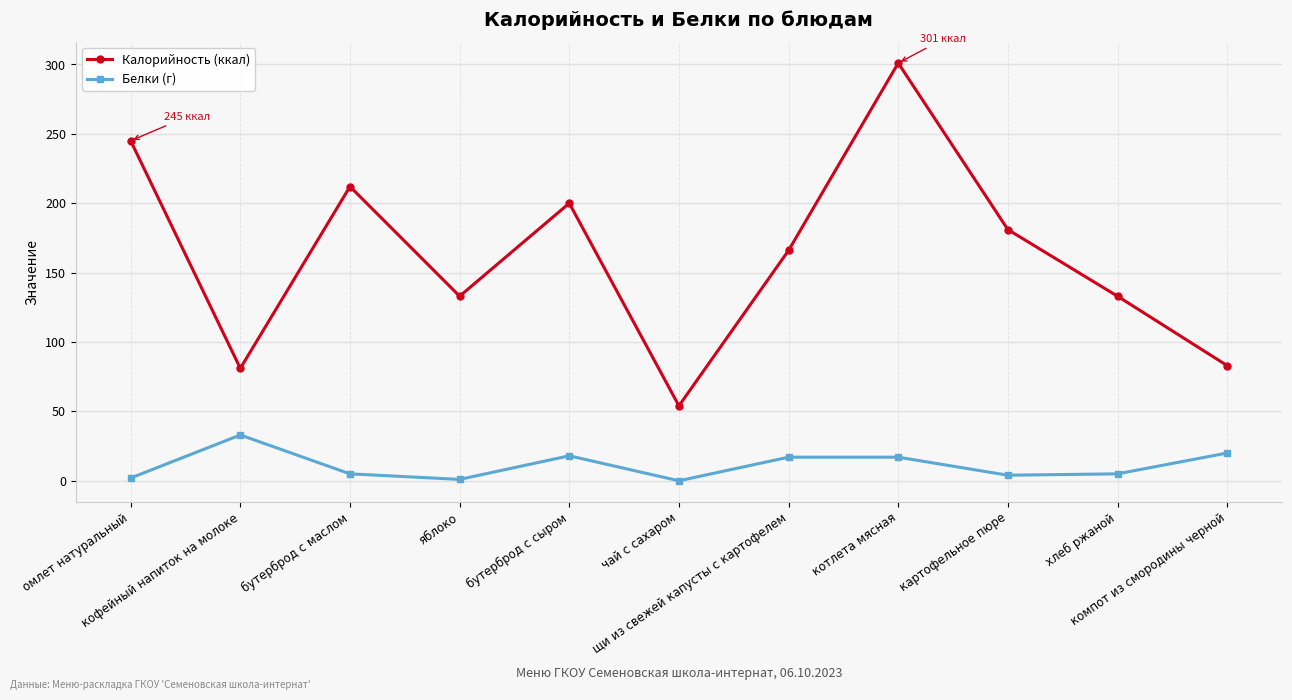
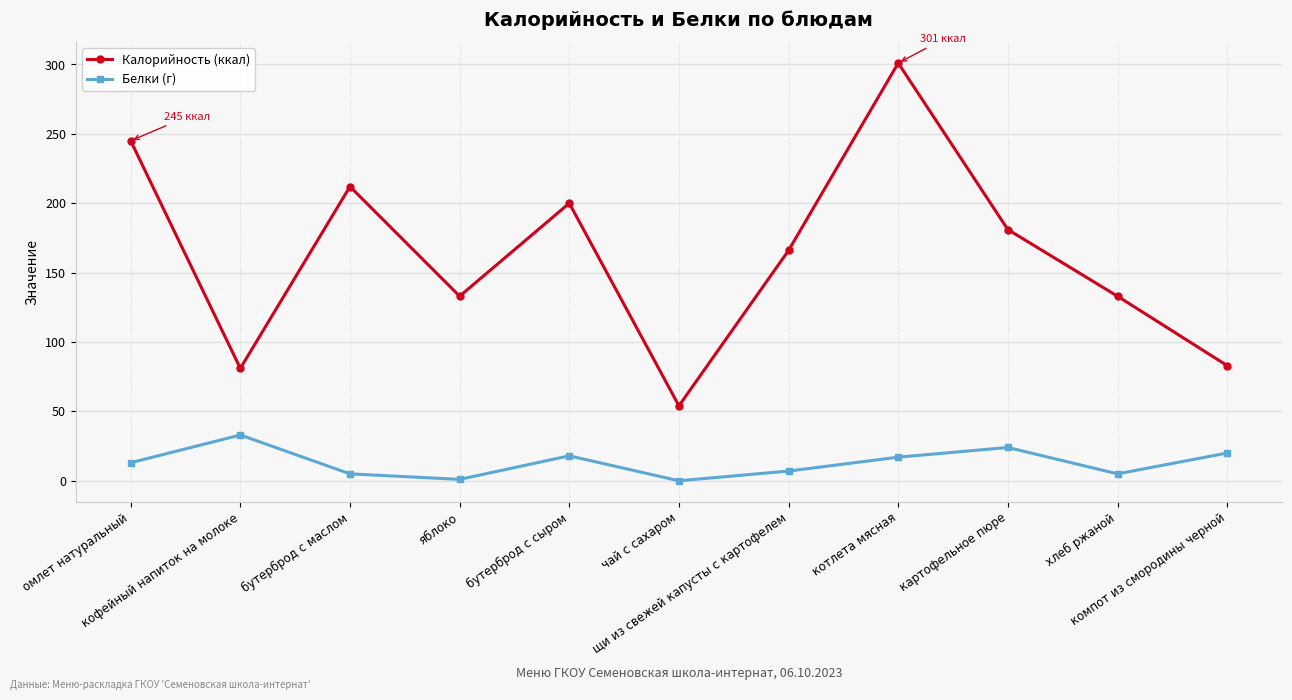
  {
    "Калорийность (ккал)": {
      "омлет натуральный": 245,
      "котлета мясная": 301
    },
    "Белки (г)": {
-     "омлет натуральный": 2,
+     "омлет натуральный": 13,
      "кофейный напиток на молоке": 33,
      "бутерброд с маслом": 5,
      "яблоко": 1,
      "бутерброд с сыром": 18,
      "чай с сахаром": 0,
-     "щи из свежей капусты с картофелем": 17,
+     "щи из свежей капусты с картофелем": 7,
      "котлета мясная": 17,
-     "картофельное пюре": 4,
+     "картофельное пюре": 24,
      "хлеб ржаной": 5,
      "компот из смородины черной": 20
    }
  }
